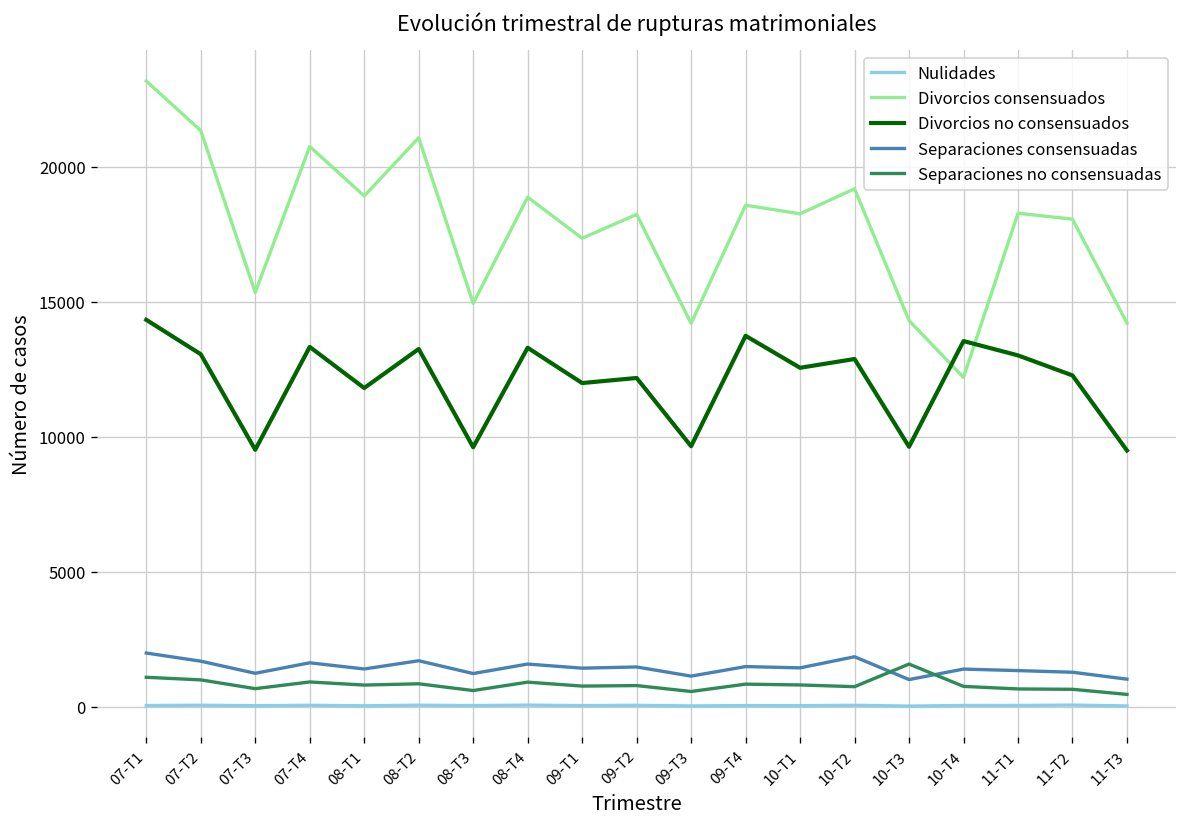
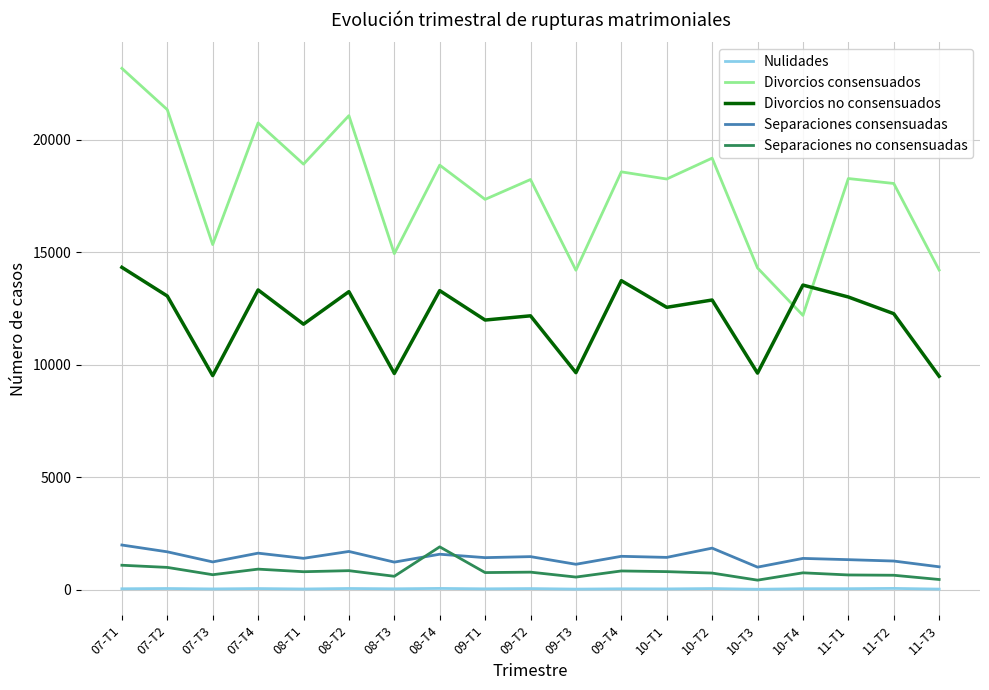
  {
    "Nulidades": {
      "07-T1": 0,
      "07-T2": 100,
      "07-T3": 0,
      "07-T4": 100,
      "08-T1": 0,
      "08-T2": 100,
      "08-T3": 0,
      "08-T4": 100,
      "09-T1": 0,
      "09-T2": 100,
      "09-T3": 0,
      "09-T4": 0,
      "10-T1": 0,
      "10-T2": 100,
      "10-T3": 0,
      "10-T4": 0,
      "11-T1": 0,
      "11-T2": 100,
      "11-T3": 0
    },
    "Divorcios consensuados": {
      "07-T1": 23200,
      "07-T2": 21300,
      "07-T3": 15300,
      "07-T4": 20800,
      "08-T1": 18900,
      "08-T2": 21100,
      "08-T3": 14900,
      "08-T4": 18900,
      "09-T1": 17400,
      "09-T2": 18200,
      "09-T3": 14200,
      "09-T4": 18600,
      "10-T1": 18300,
      "10-T2": 19200,
      "10-T3": 14300,
      "10-T4": 12200,
      "11-T1": 18300,
      "11-T2": 18100,
      "11-T3": 14200
    },
    "Divorcios no consensuados": {
      "07-T1": 14300,
      "07-T2": 13100,
      "07-T3": 9500,
      "07-T4": 13300,
      "08-T1": 11800,
      "08-T2": 13300,
      "08-T3": 9600,
      "08-T4": 13300,
      "09-T1": 12000,
      "09-T2": 12200,
      "09-T3": 9700,
      "09-T4": 13700,
      "10-T1": 12600,
      "10-T2": 12900,
      "10-T3": 9600,
      "10-T4": 13500,
      "11-T1": 13000,
      "11-T2": 12300,
      "11-T3": 9500
    },
    "Separaciones consensuadas": {
      "07-T1": 2000,
      "07-T2": 1700,
      "07-T3": 1200,
      "07-T4": 1600,
      "08-T1": 1400,
      "08-T2": 1700,
      "08-T3": 1200,
      "08-T4": 1600,
      "09-T1": 1400,
      "09-T2": 1500,
      "09-T3": 1100,
      "09-T4": 1500,
      "10-T1": 1400,
      "10-T2": 1900,
      "10-T3": 1000,
      "10-T4": 1400,
      "11-T1": 1300,
      "11-T2": 1300,
      "11-T3": 1000
    },
    "Separaciones no consensuadas": {
      "07-T1": 1100,
      "07-T2": 1000,
      "07-T3": 700,
      "07-T4": 900,
      "08-T1": 800,
      "08-T2": 800,
      "08-T3": 600,
-     "08-T4": 900,
+     "08-T4": 1900,
      "09-T1": 800,
      "09-T2": 800,
      "09-T3": 600,
      "09-T4": 800,
      "10-T1": 800,
      "10-T2": 700,
-     "10-T3": 1600,
+     "10-T3": 400,
      "10-T4": 800,
      "11-T1": 700,
      "11-T2": 600,
      "11-T3": 500
    }
  }
